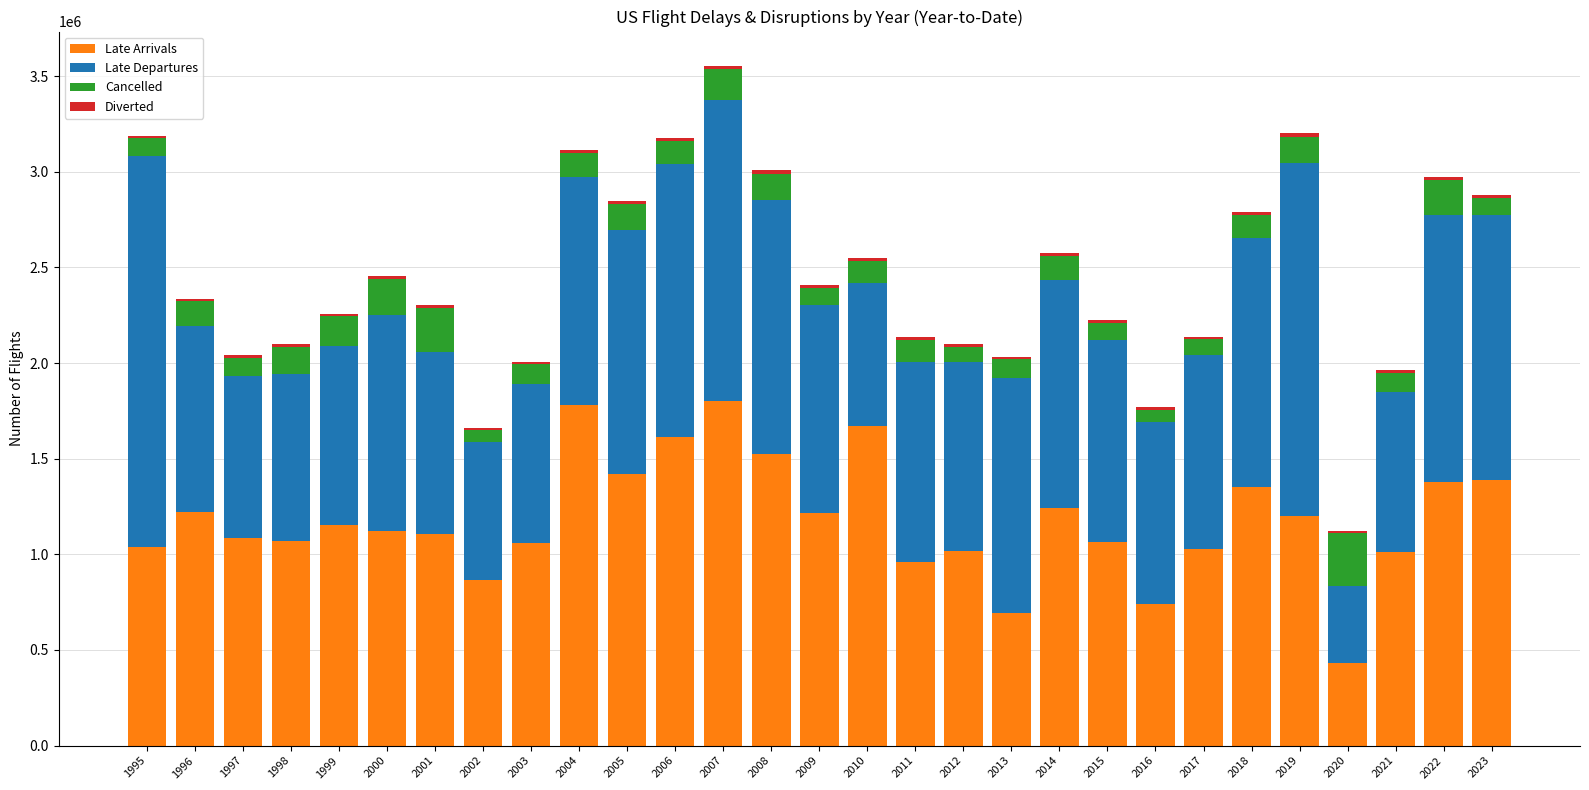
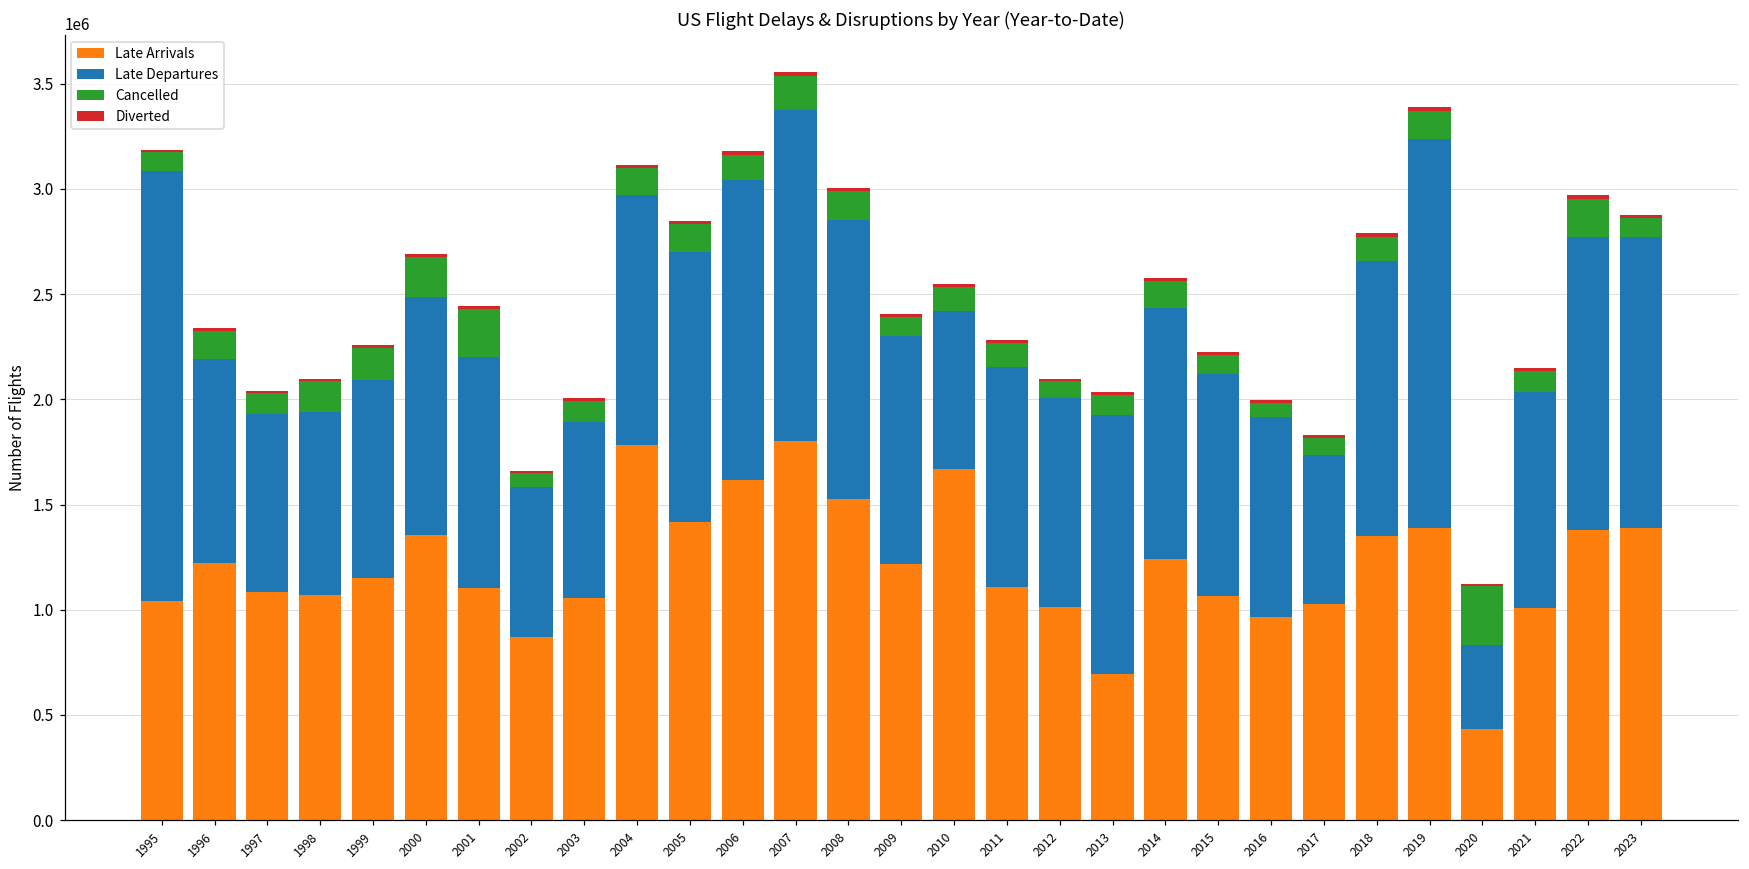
  {
    "Late Arrivals": {
      "1995": 1040000,
      "1996": 1220000,
      "1997": 1080000,
      "1998": 1070000,
      "1999": 1150000,
-     "2000": 1120000,
+     "2000": 1360000,
      "2001": 1100000,
      "2002": 870000,
      "2003": 1060000,
      "2004": 1780000,
      "2005": 1420000,
      "2006": 1620000,
      "2007": 1800000,
      "2008": 1520000,
      "2009": 1220000,
      "2010": 1670000,
-     "2011": 960000,
+     "2011": 1110000,
      "2012": 1020000,
      "2013": 690000,
      "2014": 1240000,
      "2015": 1060000,
-     "2016": 740000,
+     "2016": 960000,
      "2017": 1030000,
      "2018": 1350000,
-     "2019": 1200000,
+     "2019": 1390000,
      "2020": 430000,
      "2021": 1010000,
      "2022": 1380000,
      "2023": 1390000
    },
    "Late Departures": {
      "1995": 2040000,
      "1996": 970000,
      "1997": 850000,
      "1998": 870000,
      "1999": 940000,
      "2000": 1130000,
-     "2001": 950000,
+     "2001": 1100000,
      "2002": 720000,
      "2003": 830000,
      "2004": 1190000,
      "2005": 1280000,
      "2006": 1420000,
      "2007": 1570000,
      "2008": 1330000,
      "2009": 1080000,
      "2010": 750000,
      "2011": 1040000,
      "2012": 990000,
      "2013": 1230000,
      "2014": 1190000,
      "2015": 1060000,
      "2016": 950000,
-     "2017": 1010000,
+     "2017": 700000,
      "2018": 1300000,
      "2019": 1850000,
      "2020": 400000,
-     "2021": 840000,
+     "2021": 1020000,
      "2022": 1400000,
      "2023": 1390000
    },
    "Cancelled": {
      "1995": 90000,
      "1996": 130000,
      "1997": 100000,
      "1998": 140000,
      "1999": 150000,
      "2000": 190000,
      "2001": 230000,
      "2002": 70000,
      "2003": 100000,
      "2004": 130000,
      "2005": 130000,
      "2006": 120000,
      "2007": 160000,
      "2008": 140000,
      "2009": 90000,
      "2010": 110000,
      "2011": 120000,
      "2012": 80000,
      "2013": 100000,
      "2014": 130000,
      "2015": 90000,
      "2016": 70000,
      "2017": 80000,
      "2018": 120000,
      "2019": 130000,
      "2020": 280000,
      "2021": 100000,
      "2022": 180000,
      "2023": 90000
    },
    "Diverted": {
      "1996": 10000,
      "1998": 10000,
      "1999": 10000,
      "2000": 10000,
      "2004": 10000,
      "2005": 10000,
      "2006": 20000,
      "2007": 20000,
      "2008": 20000,
      "2009": 20000,
      "2010": 20000,
      "2011": 10000,
      "2013": 10000,
      "2014": 10000,
      "2015": 20000,
      "2016": 10000,
      "2018": 20000,
      "2019": 20000,
      "2021": 10000,
      "2022": 20000,
      "2023": 20000
    }
  }
